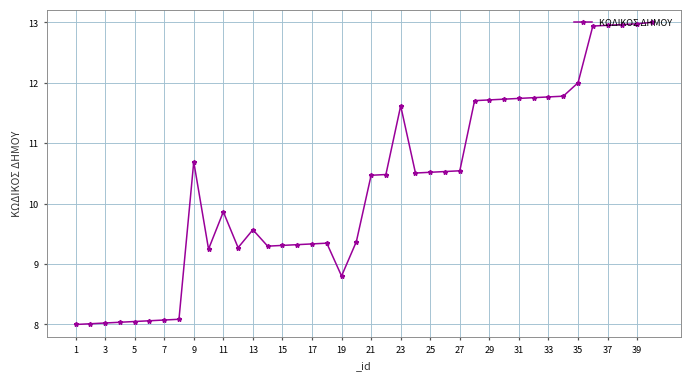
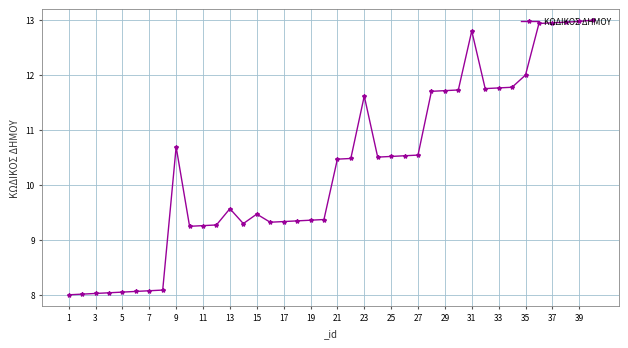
  {
    "1": 8.0,
    "3": 8.0,
    "5": 8.0,
    "7": 8.1,
    "9": 10.7,
-   "11": 9.9,
+   "11": 9.3,
    "13": 9.6,
-   "15": 9.3,
+   "15": 9.5,
    "17": 9.3,
-   "19": 8.8,
+   "19": 9.4,
    "21": 10.5,
    "23": 11.6,
    "25": 10.5,
    "27": 10.5,
    "29": 11.7,
-   "31": 11.7,
+   "31": 12.8,
    "33": 11.8,
    "35": 12.0,
    "37": 13.0,
    "39": 13.0
  }
